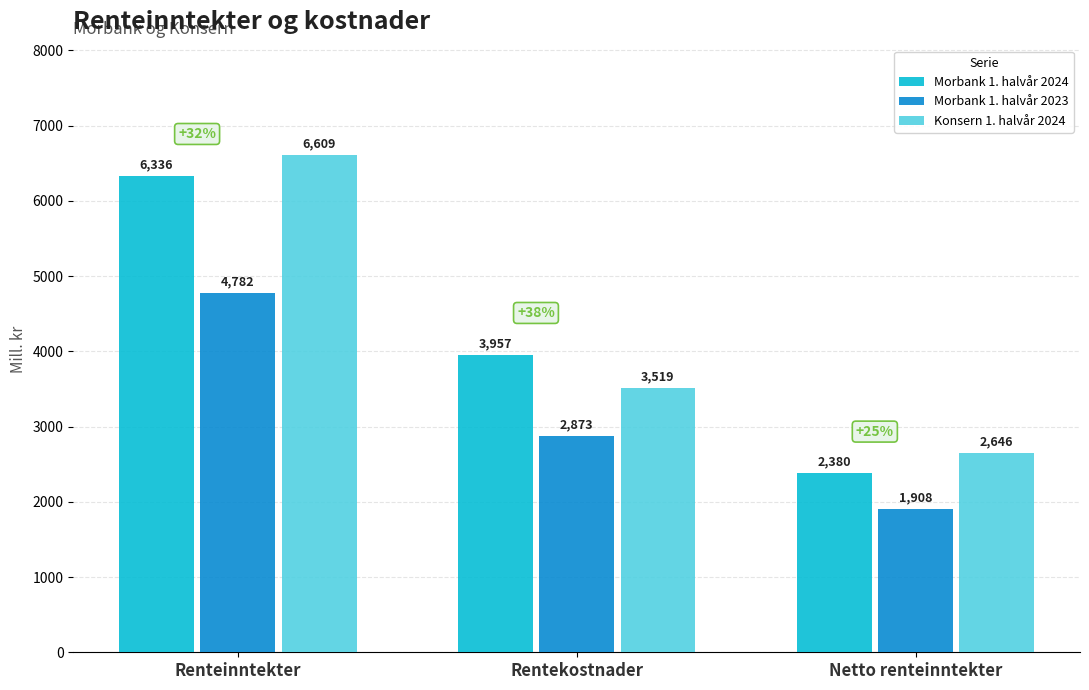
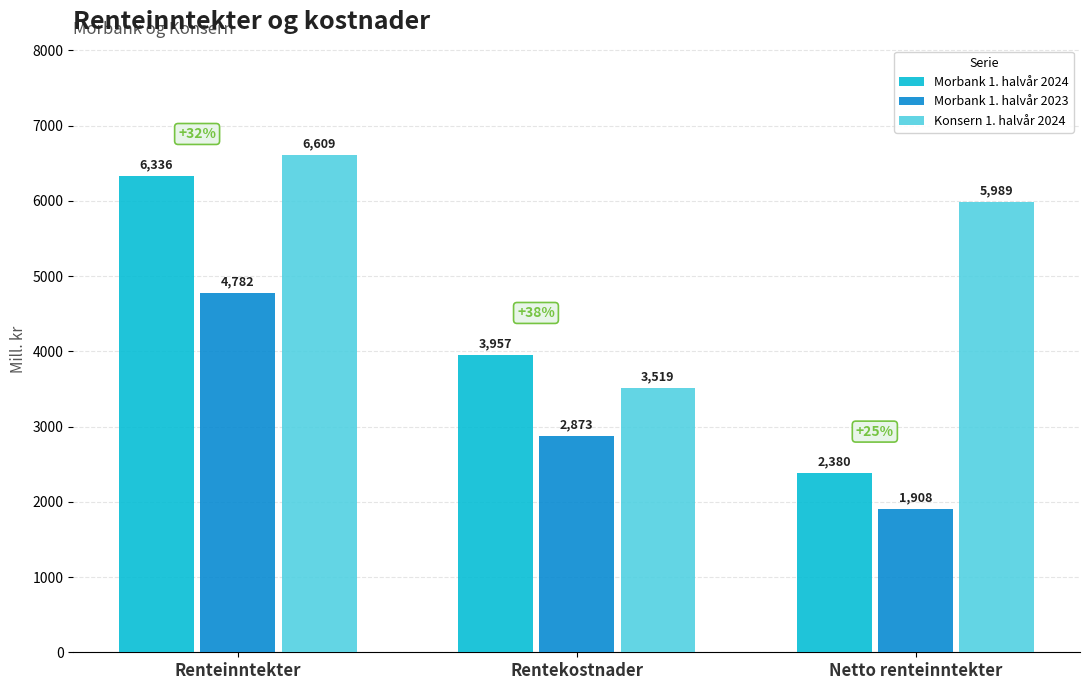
  {
    "Konsern 1. halvår 2024": {
      "Renteinntekter": "6,609",
      "Rentekostnader": "3,519",
-     "Netto renteinntekter": "2,646"
+     "Netto renteinntekter": "5,989"
    }
  }
